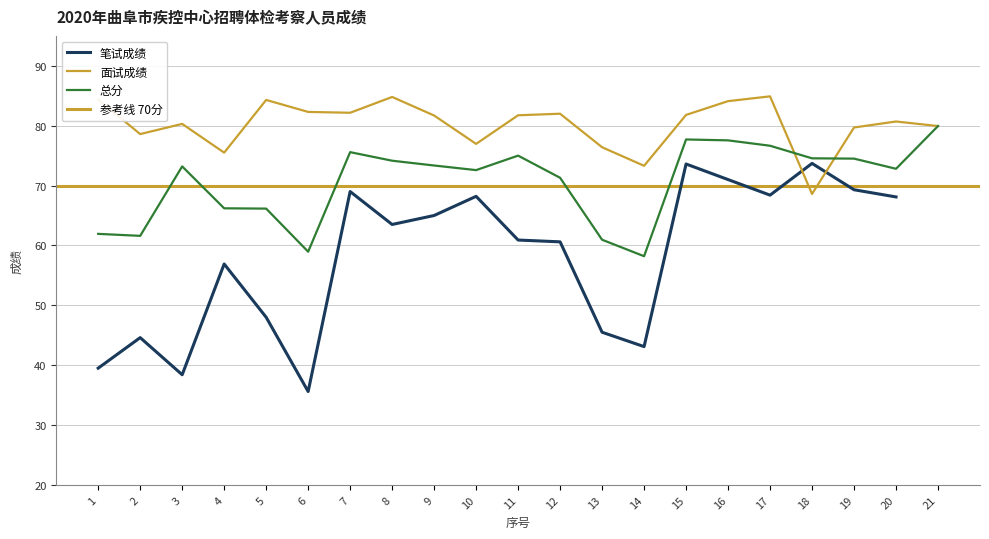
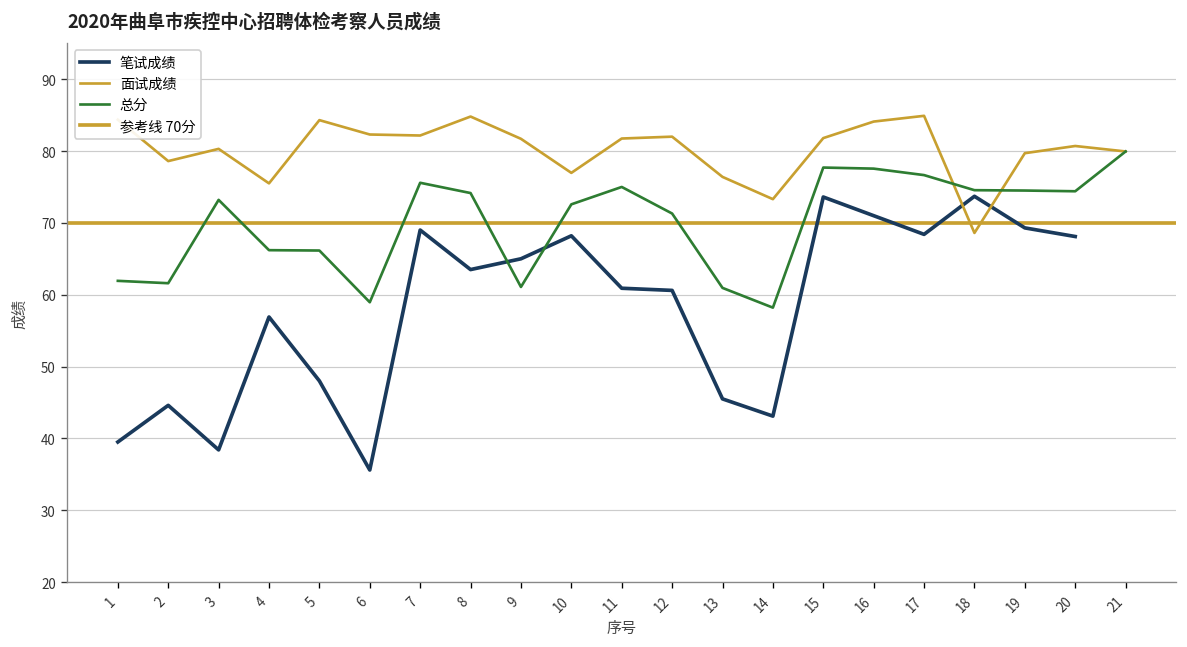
  {
    "笔试成绩": {
      "1": 40,
      "2": 45,
      "3": 38,
      "4": 57,
      "5": 48,
      "6": 36,
      "7": 69,
      "8": 64,
      "9": 65,
      "10": 68,
      "11": 61,
      "12": 61,
      "13": 46,
      "14": 43,
      "15": 74,
      "16": 71,
      "17": 68,
      "18": 74,
      "19": 69,
      "20": 68
    },
    "面试成绩": {
      "2": 79,
      "3": 80,
      "4": 76,
      "5": 84,
      "6": 82,
      "7": 82,
      "8": 85,
      "9": 82,
      "10": 77,
      "11": 82,
      "12": 82,
      "13": 76,
      "14": 73,
      "15": 82,
      "16": 84,
      "17": 85,
      "18": 69,
      "19": 80,
      "20": 81
    },
    "总分": {
      "1": 62,
      "2": 62,
      "3": 73,
      "4": 66,
      "5": 66,
      "6": 59,
      "7": 76,
      "8": 74,
-     "9": 73,
+     "9": 61,
      "10": 73,
      "11": 75,
      "12": 71,
      "13": 61,
      "14": 58,
      "15": 78,
      "16": 78,
      "17": 77,
      "18": 75,
      "19": 75,
-     "20": 73
+     "20": 74
    }
  }
